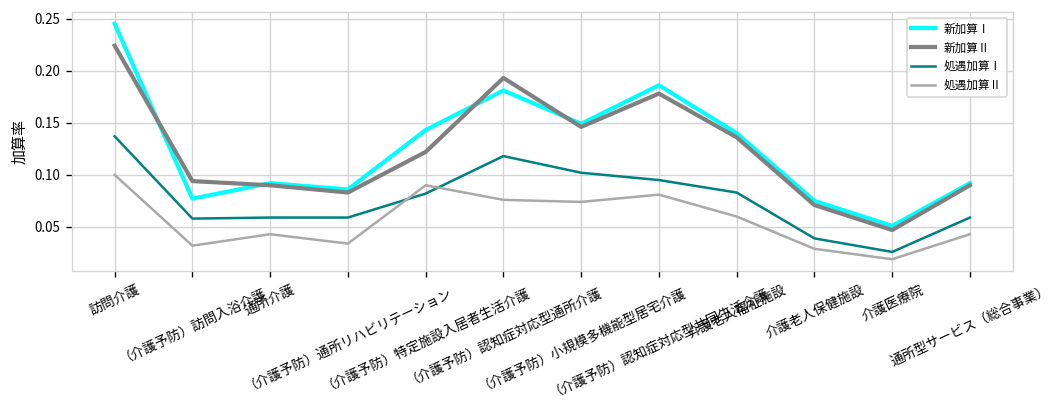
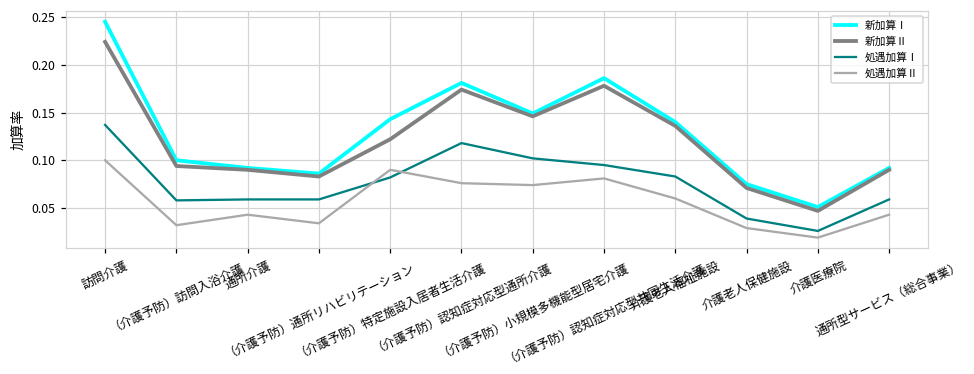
  {
    "新加算Ⅰ": {
      "訪問介護": 0.25,
-     "（介護予防）訪問入浴介護": 0.08,
+     "（介護予防）訪問入浴介護": 0.10,
      "（介護予防）通所リハビリテーション": 0.09,
      "（介護予防）特定施設入居者生活介護": 0.14,
      "（介護予防）認知症対応型通所介護": 0.18,
      "（介護予防）小規模多機能型居宅介護": 0.15,
      "（介護予防）認知症対応型共同生活介護": 0.19,
      "介護老人福祉施設": 0.14,
      "介護老人保健施設": 0.08,
      "介護医療院": 0.05
    },
    "新加算Ⅱ": {
      "訪問介護": 0.22,
      "（介護予防）訪問入浴介護": 0.09,
      "（介護予防）通所リハビリテーション": 0.08,
      "（介護予防）特定施設入居者生活介護": 0.12,
-     "（介護予防）認知症対応型通所介護": 0.19,
+     "（介護予防）認知症対応型通所介護": 0.17,
      "（介護予防）小規模多機能型居宅介護": 0.15,
      "（介護予防）認知症対応型共同生活介護": 0.18,
      "介護老人福祉施設": 0.14,
      "介護老人保健施設": 0.07,
      "介護医療院": 0.05
    },
    "処遇加算Ⅰ": {
      "訪問介護": 0.14,
      "（介護予防）訪問入浴介護": 0.06,
      "通所介護": 0.06,
      "（介護予防）通所リハビリテーション": 0.06,
      "（介護予防）特定施設入居者生活介護": 0.08,
      "（介護予防）認知症対応型通所介護": 0.12,
      "（介護予防）小規模多機能型居宅介護": 0.10,
      "（介護予防）認知症対応型共同生活介護": 0.10,
      "介護老人福祉施設": 0.08,
      "介護老人保健施設": 0.04,
      "介護医療院": 0.03,
      "通所型サービス（総合事業）": 0.06
    },
    "処遇加算Ⅱ": {
      "訪問介護": 0.10,
      "（介護予防）訪問入浴介護": 0.03,
      "通所介護": 0.04,
      "（介護予防）通所リハビリテーション": 0.03,
      "（介護予防）特定施設入居者生活介護": 0.09,
      "（介護予防）認知症対応型通所介護": 0.08,
      "（介護予防）小規模多機能型居宅介護": 0.07,
      "（介護予防）認知症対応型共同生活介護": 0.08,
      "介護老人福祉施設": 0.06,
      "介護老人保健施設": 0.03,
      "介護医療院": 0.02,
      "通所型サービス（総合事業）": 0.04
    }
  }
